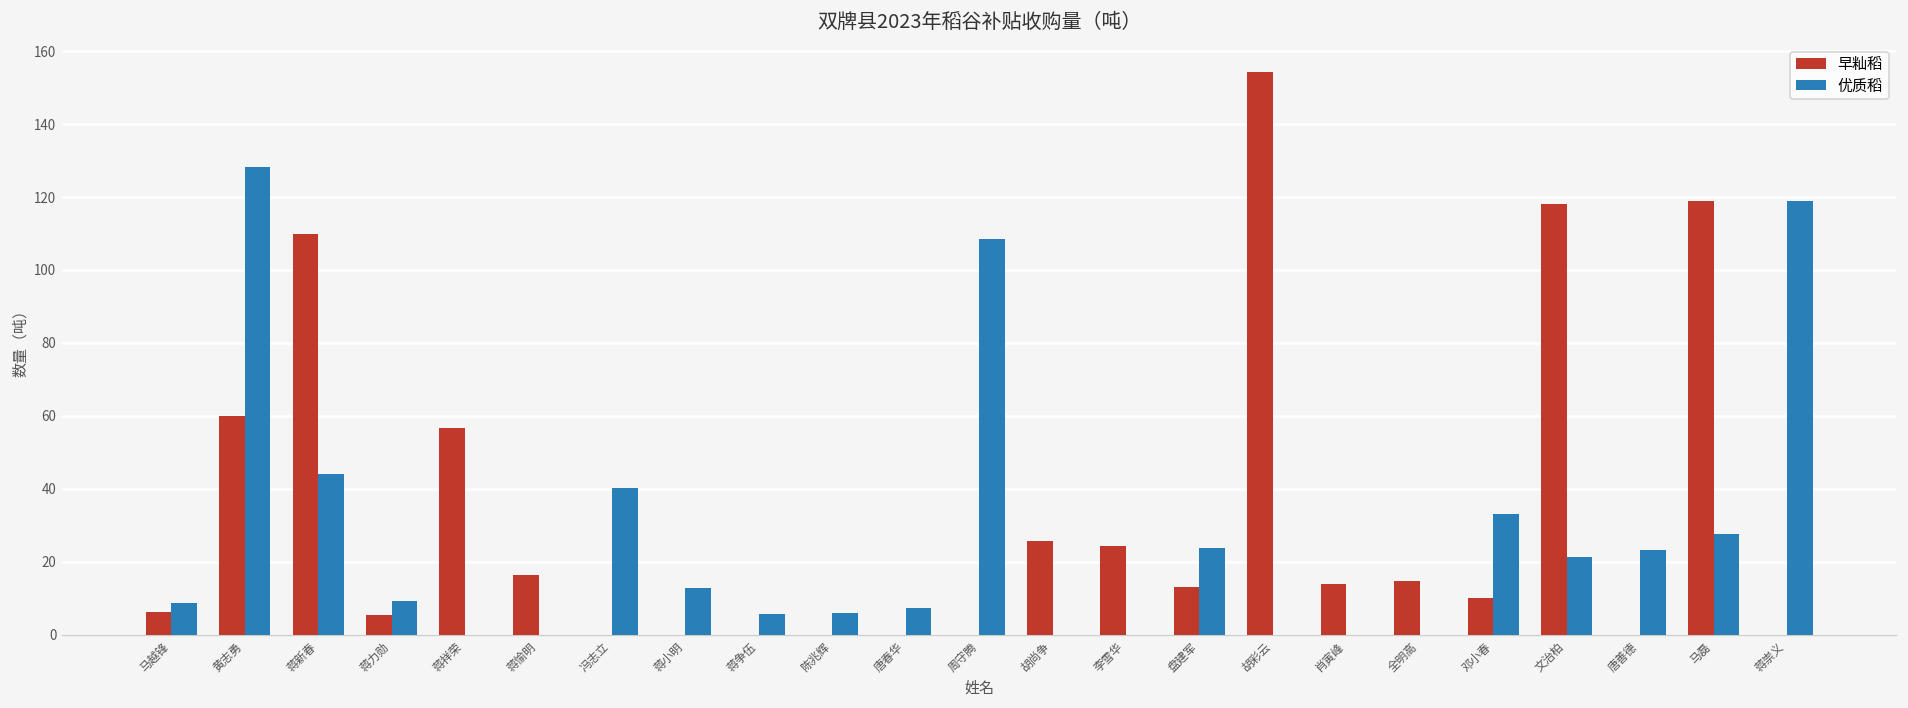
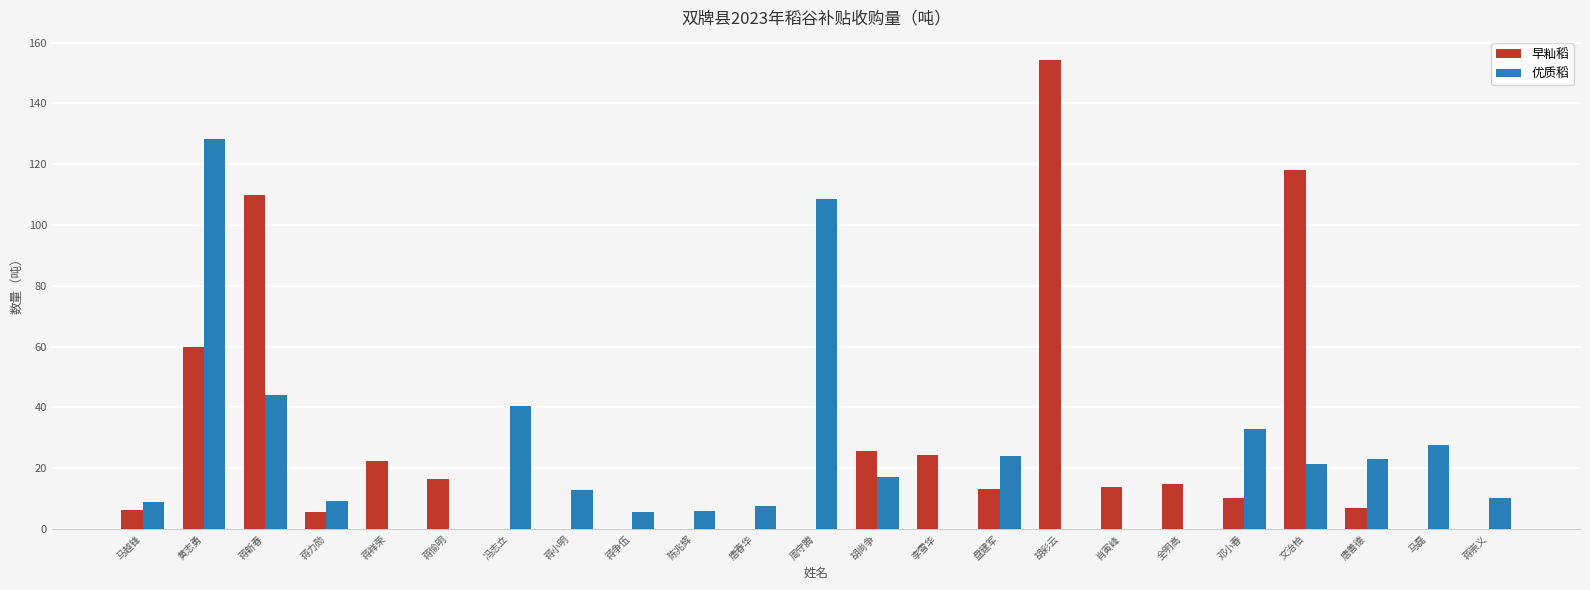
  {
    "早籼稻": {
      "马越锋": 6,
      "黄志勇": 60,
      "蒋新春": 110,
      "蒋力勋": 5,
-     "蒋祥荣": 57,
+     "蒋祥荣": 22,
      "蒋愉明": 16,
      "冯志立": 0,
      "蒋小明": 0,
      "蒋争伍": 0,
      "陈兆辉": 0,
      "唐春华": 0,
      "周守腾": 0,
      "胡尚争": 26,
      "李雪华": 24,
      "盘建军": 13,
      "胡彩云": 154,
      "肖寅峰": 14,
      "全明高": 15,
      "邓小春": 10,
      "文治柏": 118,
-     "唐善德": 0,
-     "马磊": 119,
+     "唐善德": 7,
+     "马磊": 0,
      "蒋崇义": 0
    },
    "优质稻": {
      "马越锋": 9,
      "黄志勇": 128,
      "蒋新春": 44,
      "蒋力勋": 9,
      "蒋祥荣": 0,
      "蒋愉明": 0,
      "冯志立": 40,
      "蒋小明": 13,
      "蒋争伍": 6,
      "陈兆辉": 6,
      "唐春华": 7,
      "周守腾": 109,
-     "胡尚争": 0,
+     "胡尚争": 17,
      "李雪华": 0,
      "盘建军": 24,
      "胡彩云": 0,
      "肖寅峰": 0,
      "全明高": 0,
      "邓小春": 33,
      "文治柏": 21,
      "唐善德": 23,
      "马磊": 28,
-     "蒋崇义": 119
+     "蒋崇义": 10
    }
  }
